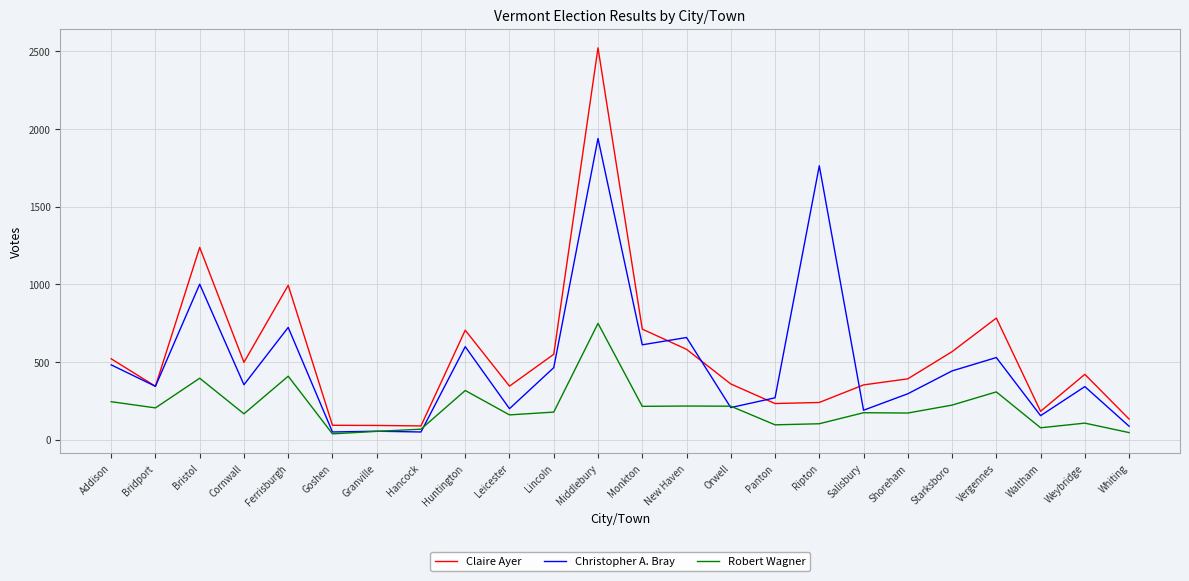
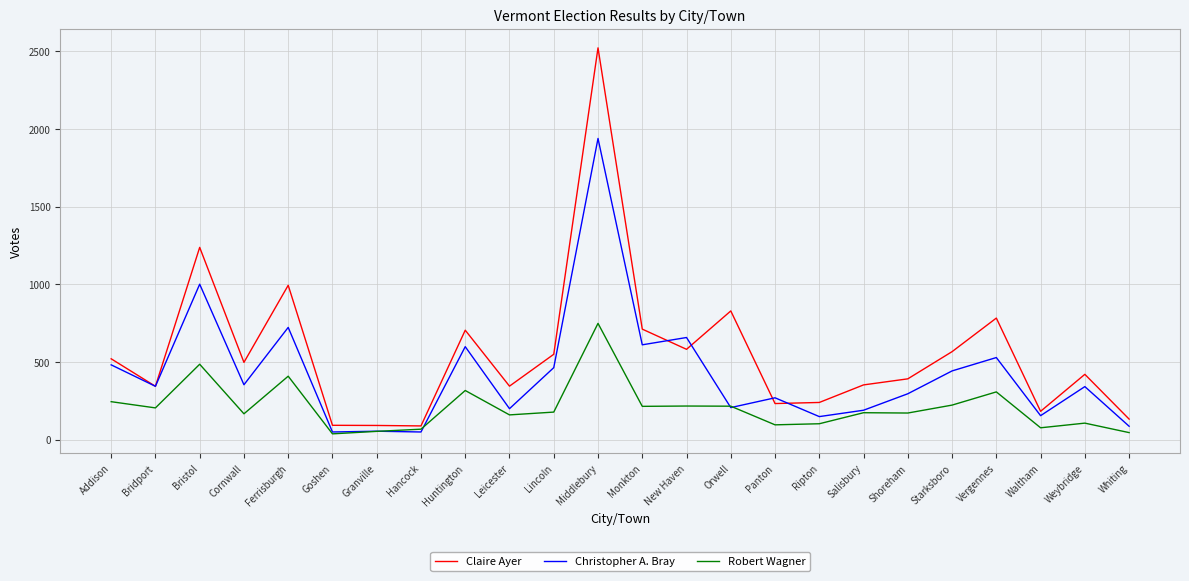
  {
    "Claire Ayer": {
      "Addison": 520,
      "Bristol": 1240,
      "Cornwall": 500,
      "Ferrisburgh": 990,
      "Goshen": 90,
      "Granville": 90,
      "Hancock": 90,
      "Huntington": 700,
      "Leicester": 340,
      "Lincoln": 550,
      "Middlebury": 2520,
      "Monkton": 710,
      "New Haven": 580,
-     "Orwell": 360,
+     "Orwell": 830,
      "Panton": 230,
      "Ripton": 240,
      "Salisbury": 350,
      "Shoreham": 390,
      "Starksboro": 570,
      "Vergennes": 780,
      "Waltham": 180,
      "Weybridge": 420,
      "Whiting": 130
    },
    "Christopher A. Bray": {
      "Addison": 480,
      "Bristol": 1000,
      "Cornwall": 350,
      "Ferrisburgh": 720,
      "Hancock": 50,
      "Huntington": 600,
      "Leicester": 200,
      "Lincoln": 460,
      "Middlebury": 1940,
      "Monkton": 610,
      "New Haven": 660,
      "Panton": 270,
-     "Ripton": 1760,
+     "Ripton": 150,
      "Shoreham": 300,
      "Starksboro": 440,
      "Vergennes": 530,
      "Waltham": 150,
      "Weybridge": 340,
      "Whiting": 90
    },
    "Robert Wagner": {
      "Addison": 240,
      "Bridport": 200,
-     "Bristol": 400,
+     "Bristol": 490,
      "Cornwall": 170,
      "Ferrisburgh": 410,
      "Hancock": 70,
      "Huntington": 320,
      "Leicester": 160,
      "Lincoln": 180,
      "Middlebury": 750,
      "Monkton": 210,
      "New Haven": 220,
      "Panton": 100,
      "Ripton": 100,
      "Shoreham": 170,
      "Starksboro": 220,
      "Vergennes": 310,
      "Waltham": 80,
      "Weybridge": 110,
      "Whiting": 50
    }
  }
